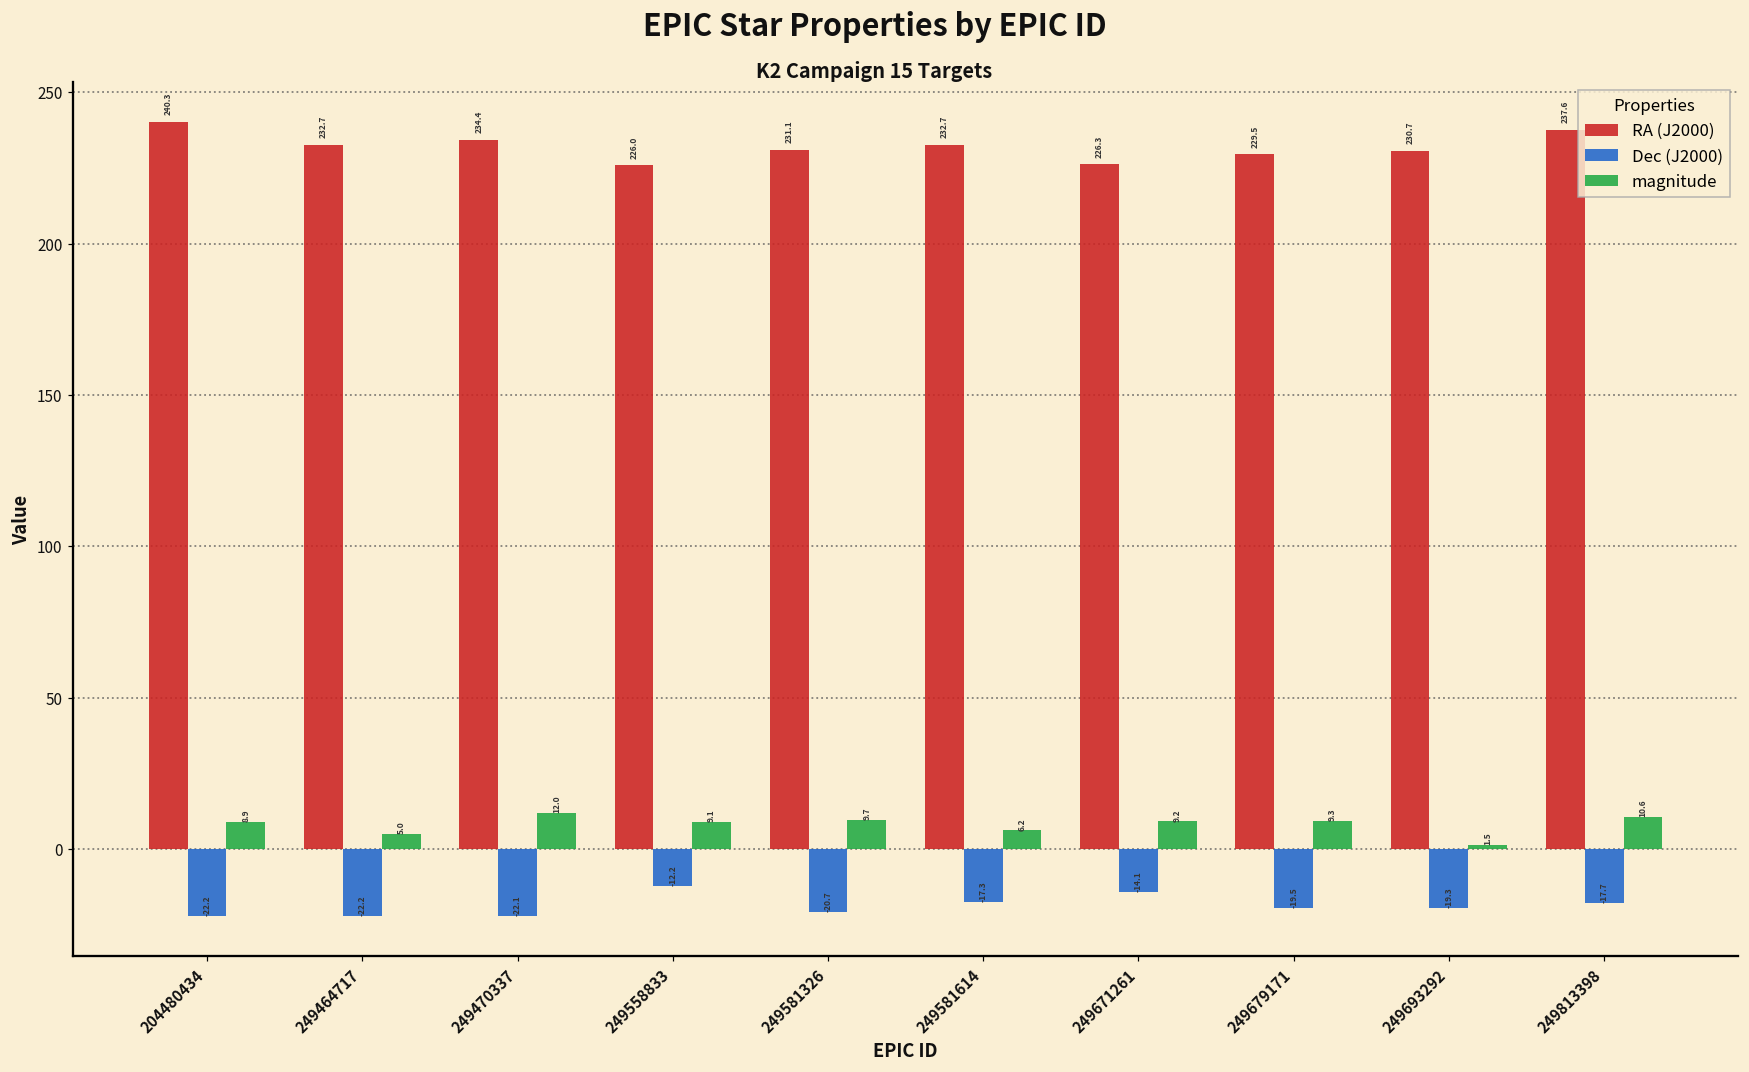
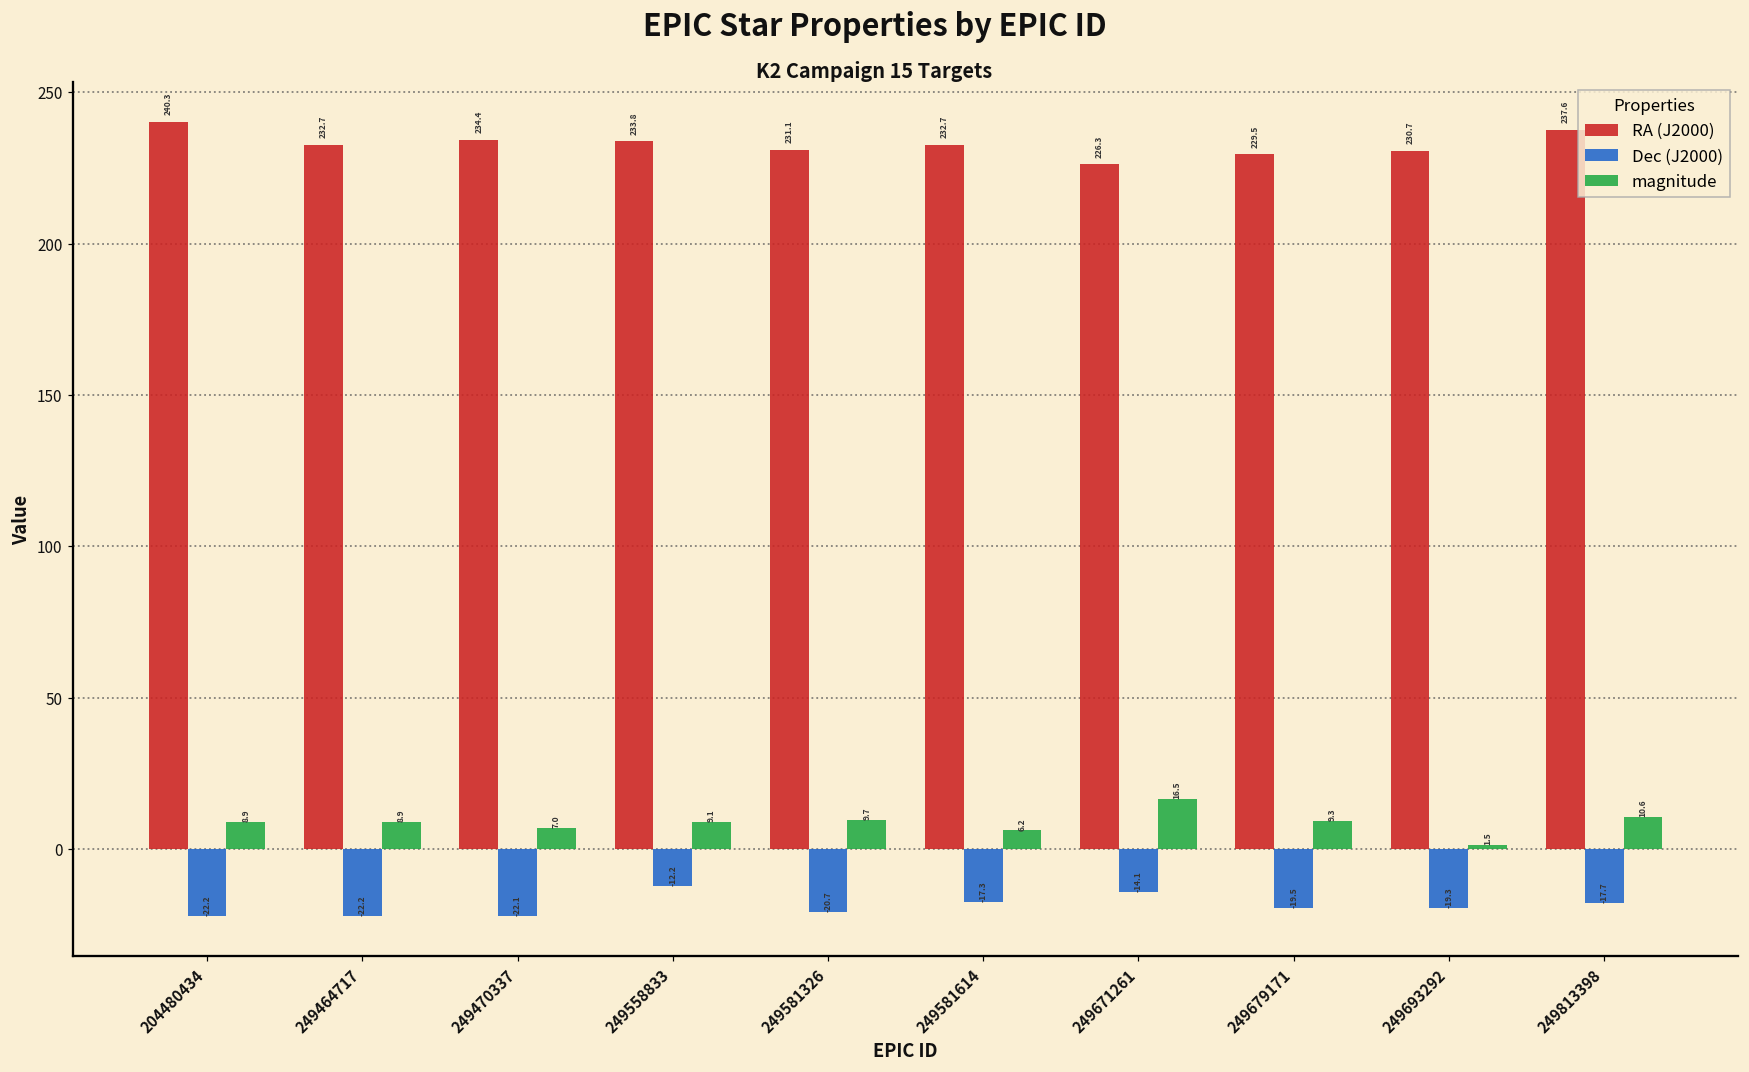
  {
    "RA (J2000)": {
      "204480434": 240.3,
      "249464717": 232.7,
      "249470337": 234.4,
-     "249558833": 226.0,
+     "249558833": 233.8,
      "249581326": 231.1,
      "249581614": 232.7,
      "249671261": 226.3,
      "249679171": 229.5,
      "249693292": 230.7,
      "249813398": 237.6
    },
    "Dec (J2000)": {
      "204480434": -22.2,
      "249464717": -22.2,
      "249470337": -22.1,
      "249558833": -12.2,
      "249581326": -20.7,
      "249581614": -17.3,
      "249671261": -14.1,
      "249679171": -19.5,
      "249693292": -19.3,
      "249813398": -17.7
    },
    "magnitude": {
      "204480434": 8.9,
-     "249464717": 5.0,
-     "249470337": 12.0,
+     "249464717": 8.9,
+     "249470337": 7.0,
      "249558833": 9.1,
      "249581326": 9.7,
      "249581614": 6.2,
-     "249671261": 9.2,
+     "249671261": 16.5,
      "249679171": 9.3,
      "249693292": 1.5,
      "249813398": 10.6
    }
  }
